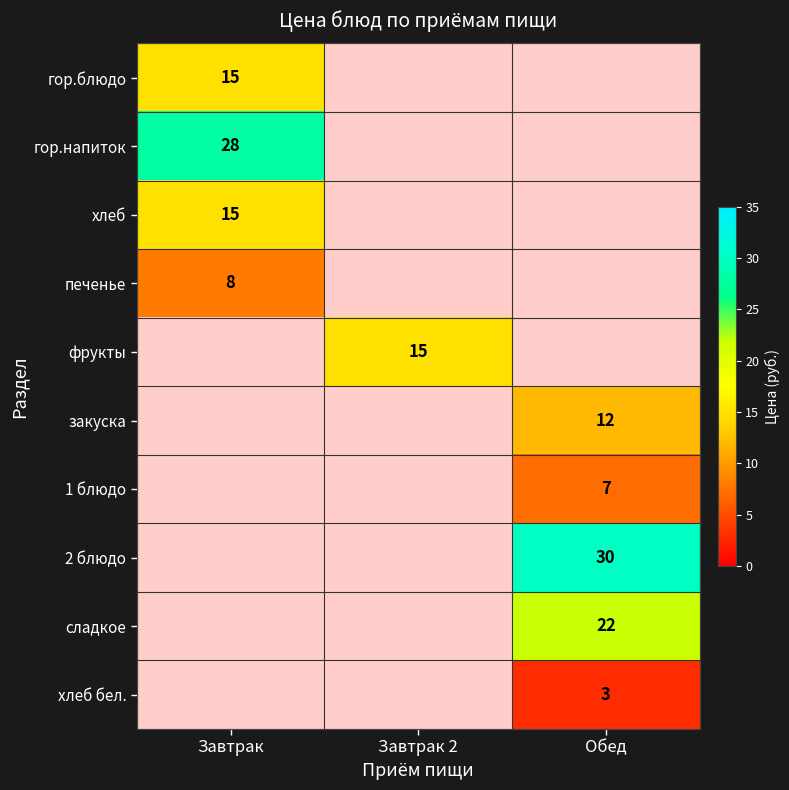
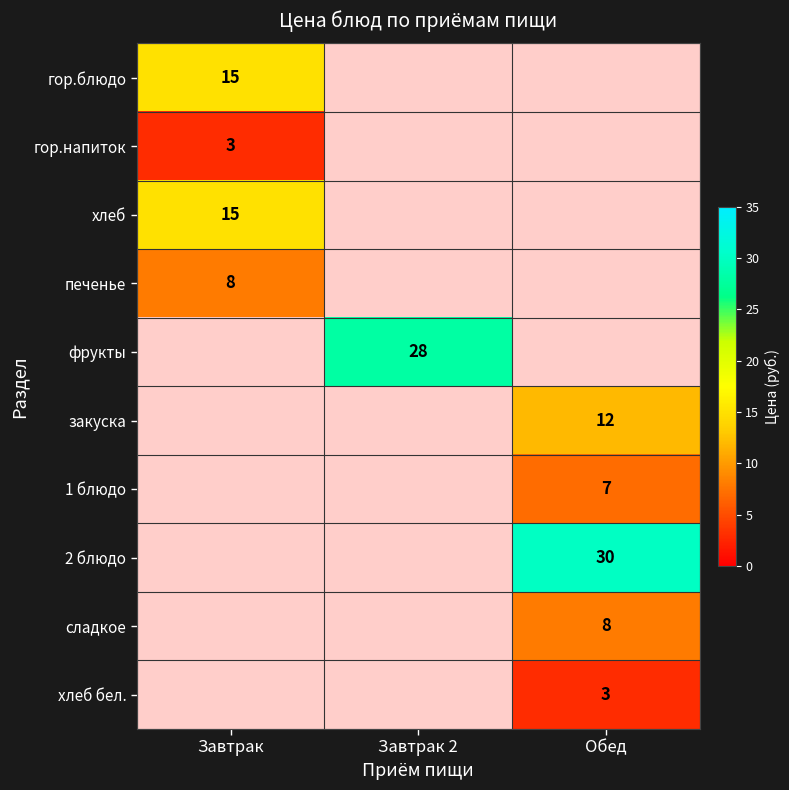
  {
    "гор.блюдо": {
      "Завтрак": 15
    },
    "гор.напиток": {
-     "Завтрак": 28
+     "Завтрак": 3
    },
    "хлеб": {
      "Завтрак": 15
    },
    "печенье": {
      "Завтрак": 8
    },
    "фрукты": {
-     "Завтрак 2": 15
+     "Завтрак 2": 28
    },
    "закуска": {
      "Обед": 12
    },
    "1 блюдо": {
      "Обед": 7
    },
    "2 блюдо": {
      "Обед": 30
    },
    "сладкое": {
-     "Обед": 22
+     "Обед": 8
    },
    "хлеб бел.": {
      "Обед": 3
    }
  }
